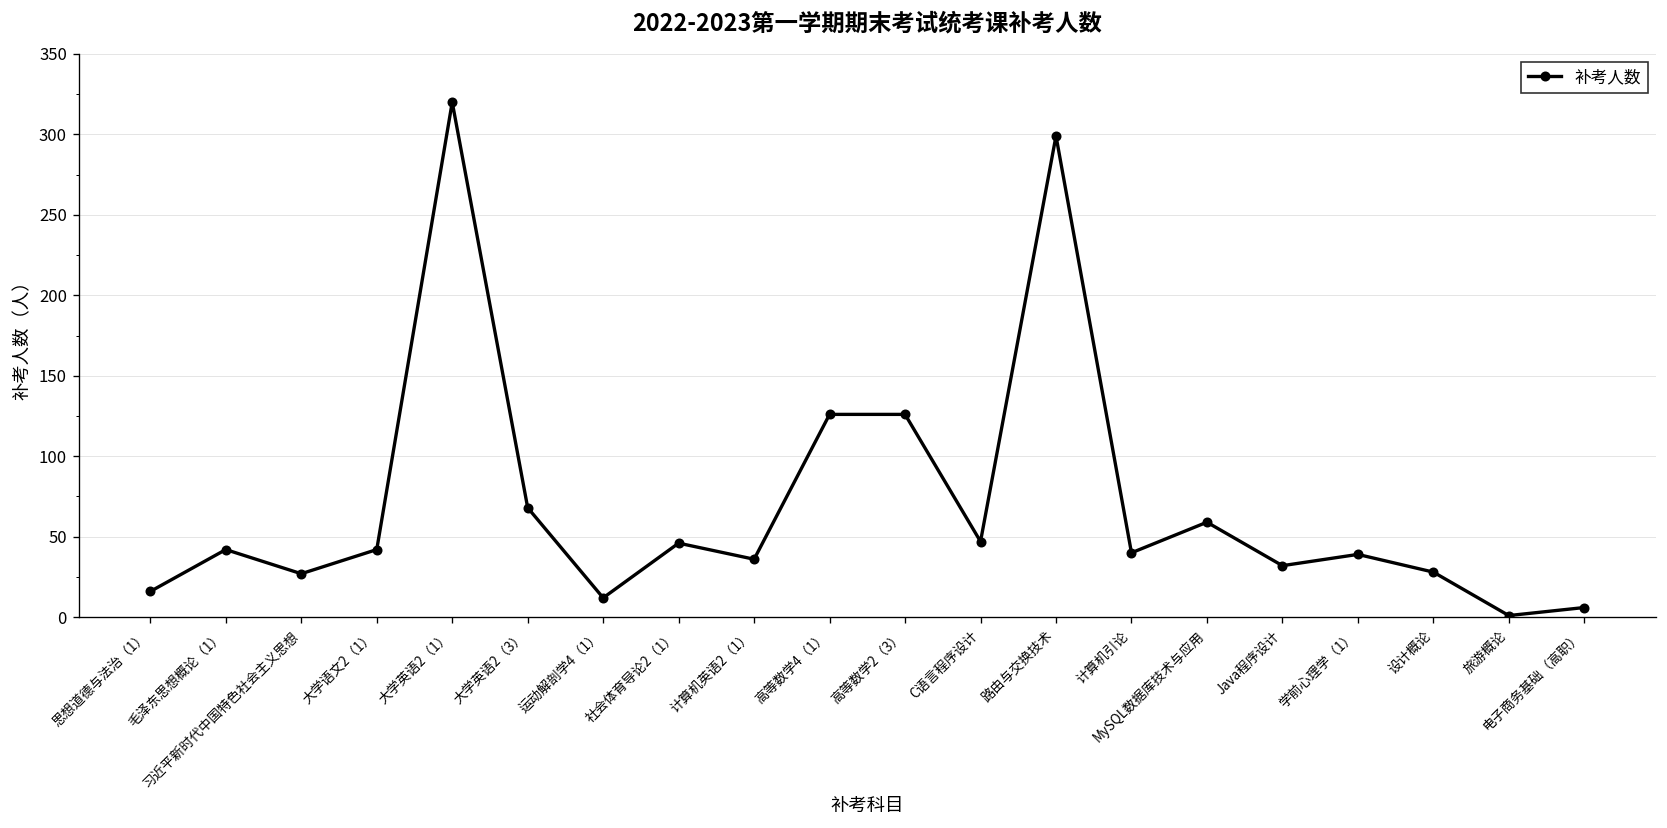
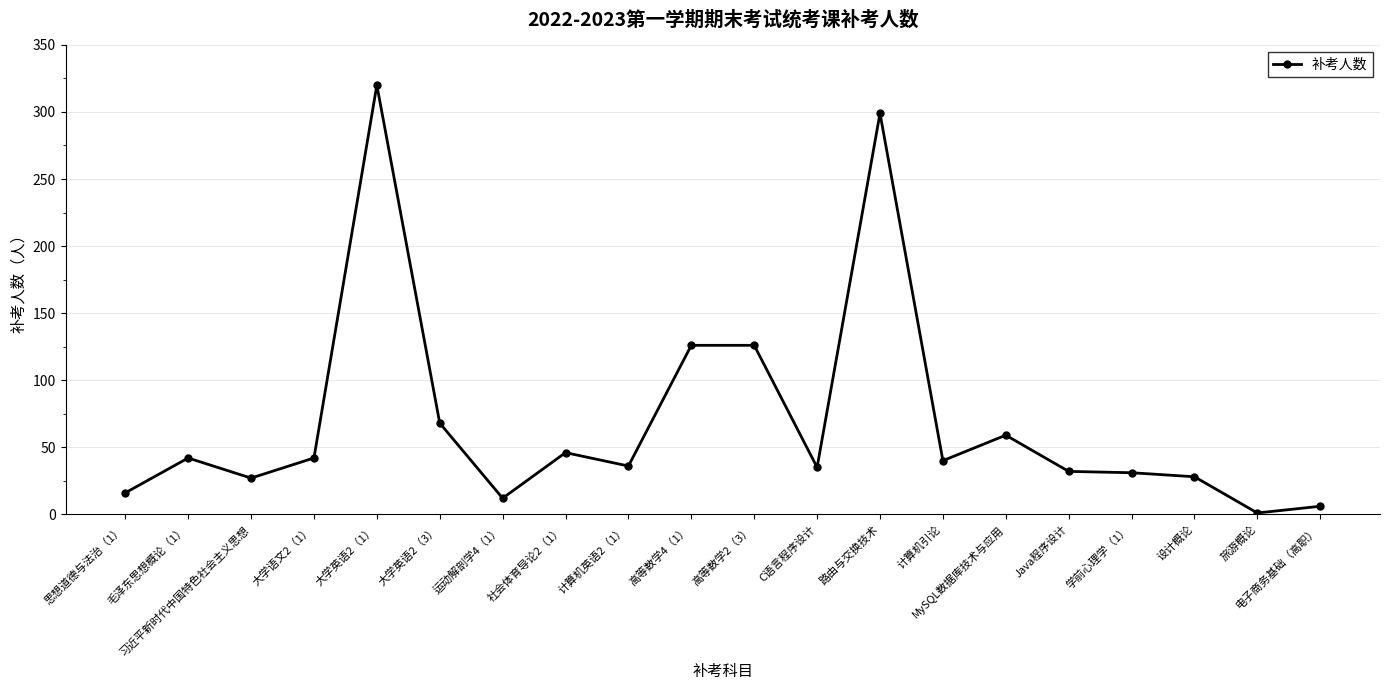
  {
    "思想道德与法治（1）": 16,
    "毛泽东思想概论（1）": 42,
    "习近平新时代中国特色社会主义思想": 27,
    "大学语文2（1）": 42,
    "大学英语2（1）": 320,
    "大学英语2（3）": 68,
    "运动解剖学4（1）": 12,
    "社会体育导论2（1）": 46,
    "计算机英语2（1）": 36,
    "高等数学4（1）": 126,
    "高等数学2（3）": 126,
-   "C语言程序设计": 47,
+   "C语言程序设计": 35,
    "路由与交换技术": 299,
    "计算机引论": 40,
    "MySQL数据库技术与应用": 59,
    "Java程序设计": 32,
-   "学前心理学（1）": 39,
+   "学前心理学（1）": 31,
    "设计概论": 28,
    "旅游概论": 1,
    "电子商务基础（高职）": 6
  }
